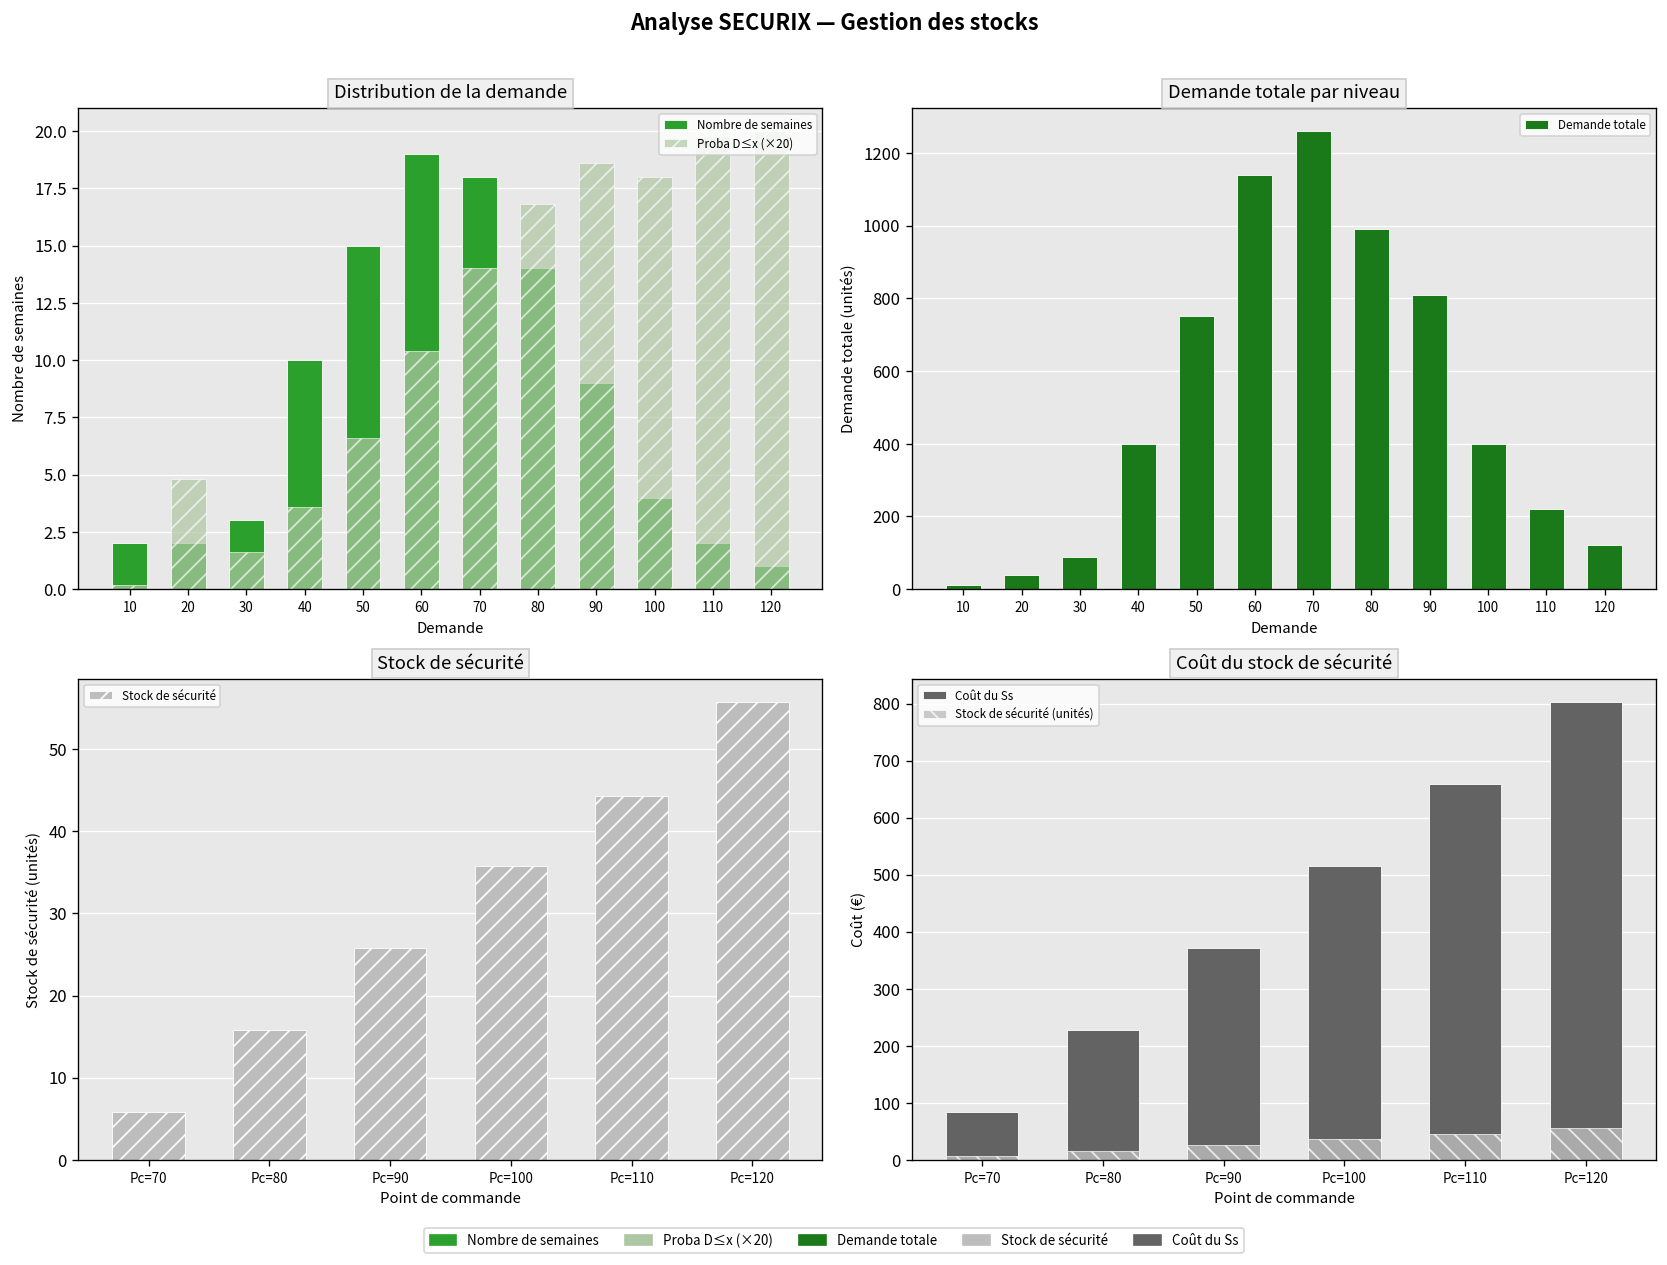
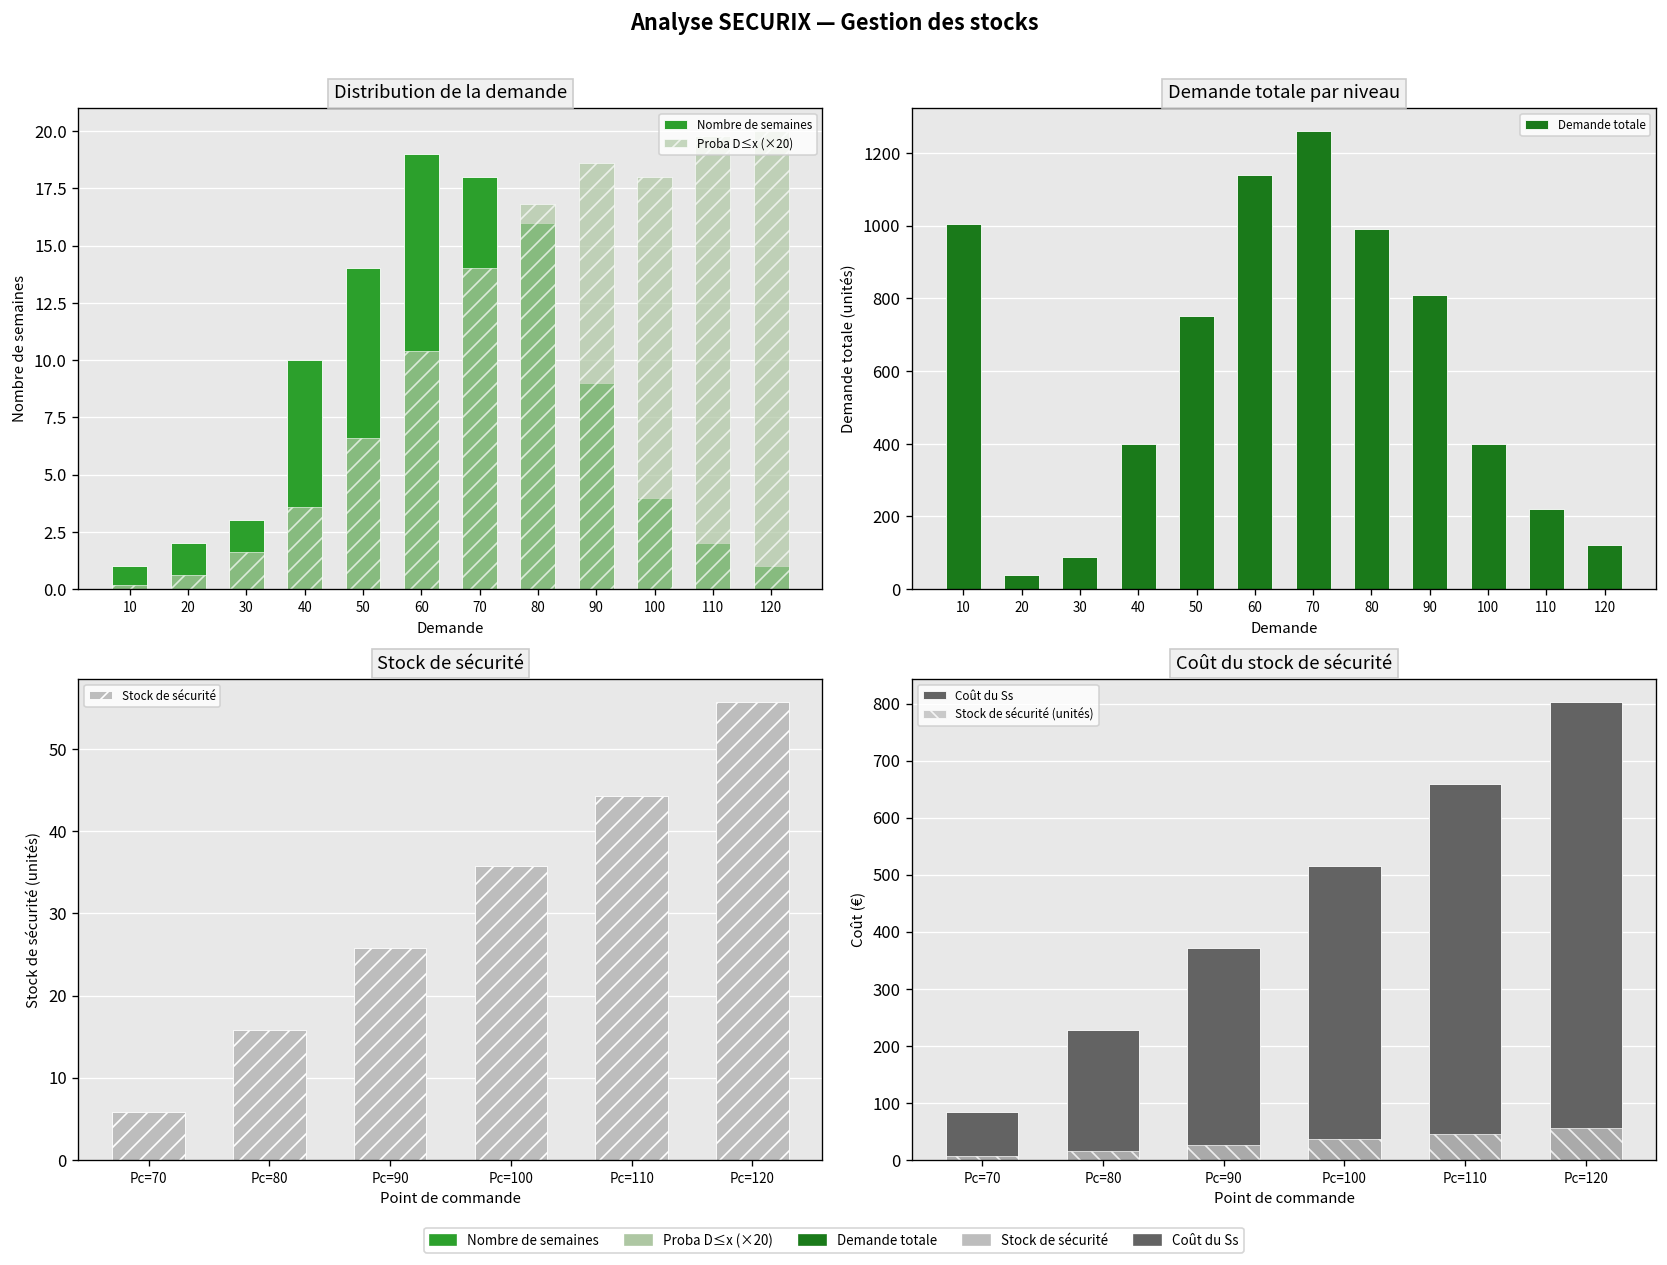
  {
    "Distribution de la demande": {
      "Nombre de semaines": {
-       "10": 2,
+       "10": 1,
        "30": 3,
        "40": 10,
-       "50": 15,
+       "50": 14,
        "60": 19,
        "70": 18,
-       "80": 14
+       "80": 16
      },
      "Proba D≤x (×20)": {
-       "20": 4.8,
+       "20": 0.6,
        "80": 16.8,
        "90": 18.6,
        "100": 18.0
      }
    },
    "Demande totale par niveau": {
-     "10": 10,
+     "10": 1010,
      "20": 40,
      "30": 90,
      "40": 400,
      "50": 750,
      "60": 1140,
      "70": 1260,
      "80": 990,
      "90": 810,
      "100": 400,
      "110": 220,
      "120": 120
    },
    "Stock de sécurité": {
      "Pc=70": 6,
      "Pc=80": 16,
      "Pc=90": 26,
      "Pc=100": 36,
      "Pc=110": 44,
      "Pc=120": 56
    },
    "Coût du stock de sécurité": {
      "Coût du Ss": {
        "Pc=70": 80,
        "Pc=80": 230,
        "Pc=90": 370,
        "Pc=100": 520,
        "Pc=110": 660,
        "Pc=120": 800
      }
    }
  }
